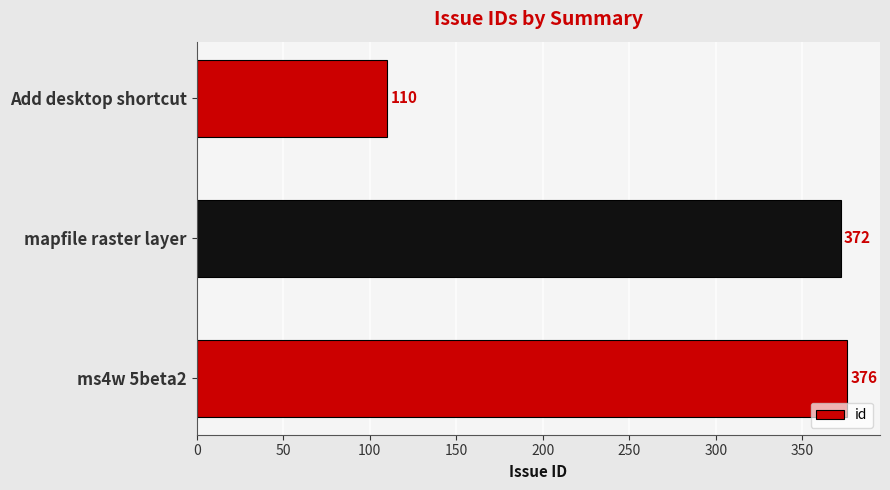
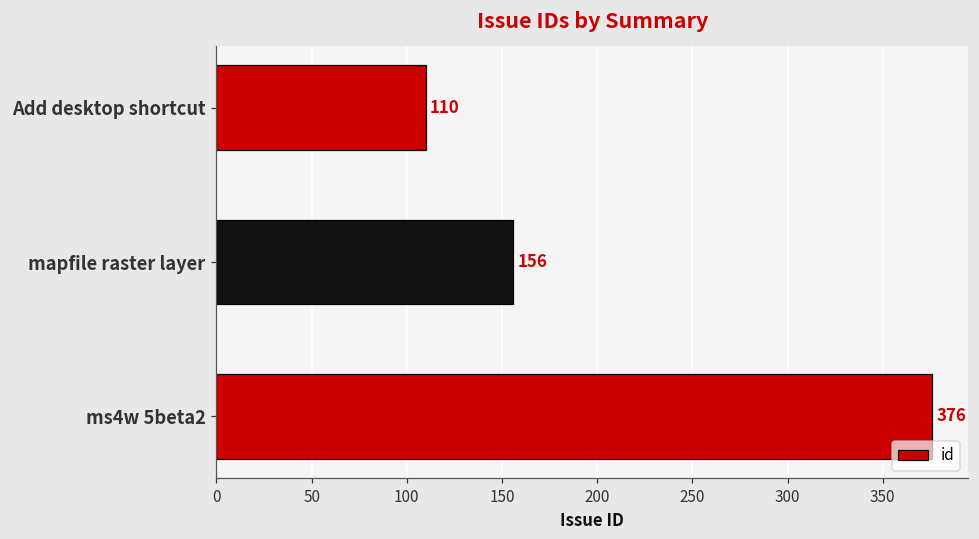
  {
    "Add desktop shortcut": 110,
-   "mapfile raster layer": 372,
+   "mapfile raster layer": 156,
    "ms4w 5beta2": 376
  }
